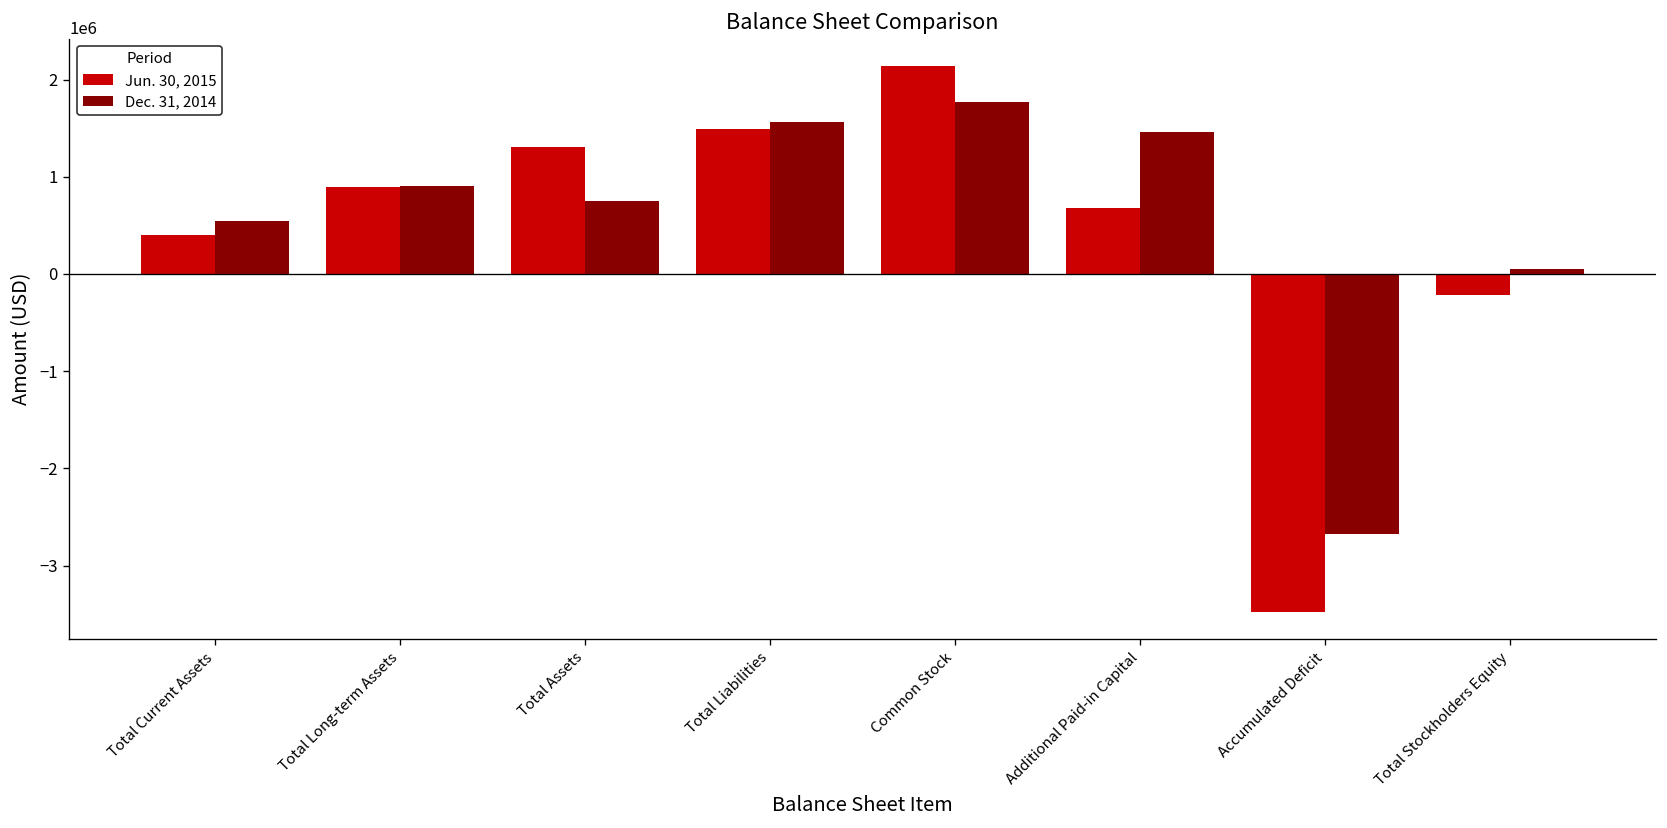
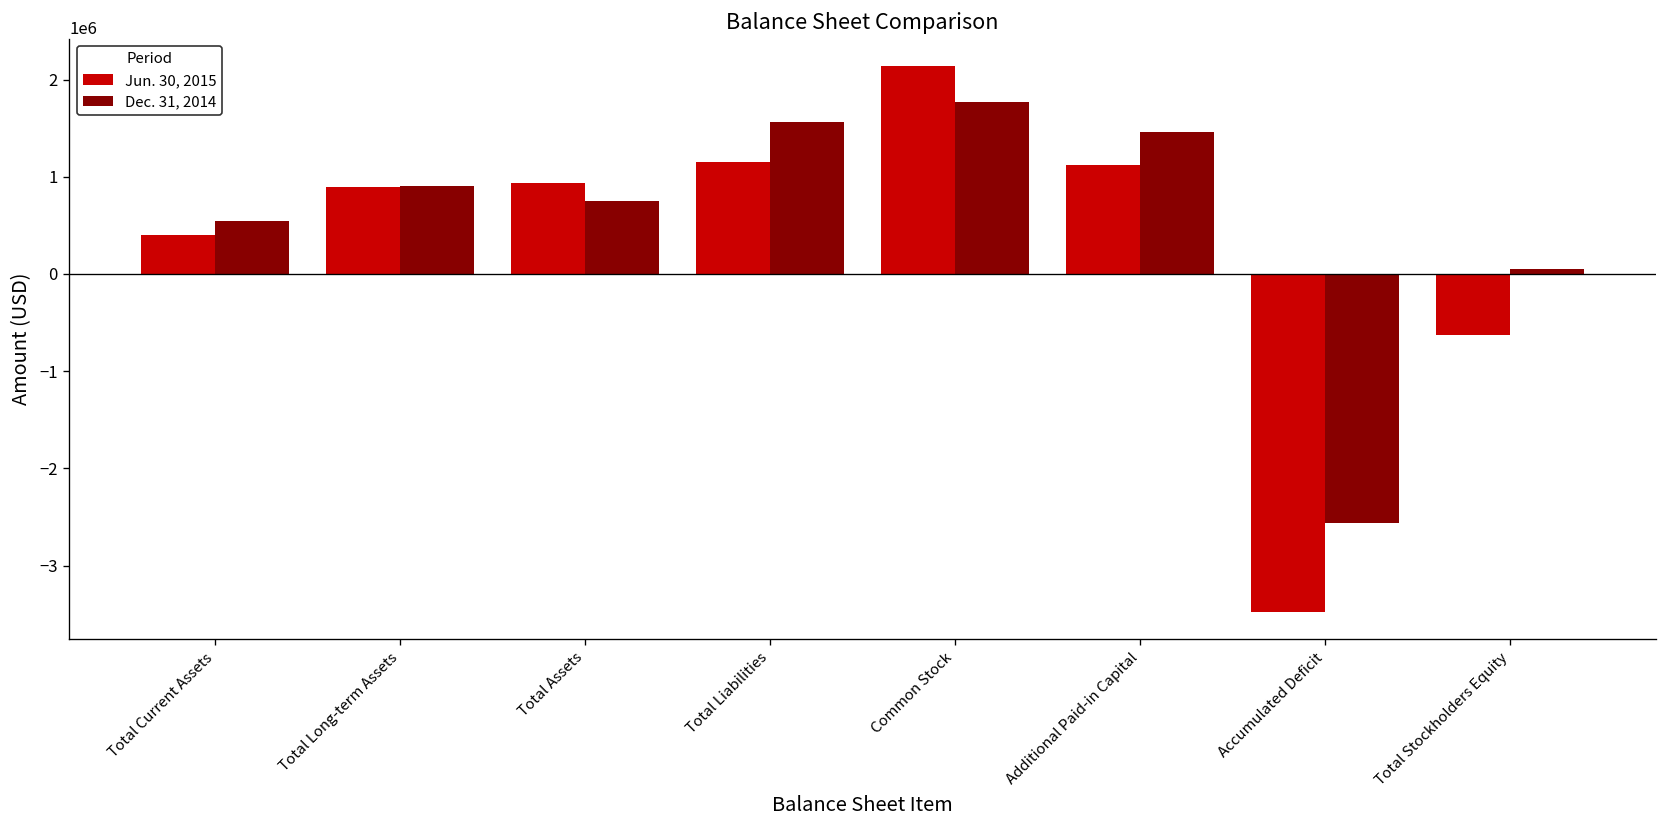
  {
    "Jun. 30, 2015": {
      "Total Current Assets": 400000,
      "Total Long-term Assets": 900000,
-     "Total Assets": 1300000,
-     "Total Liabilities": 1500000,
+     "Total Assets": 900000,
+     "Total Liabilities": 1200000,
      "Common Stock": 2100000,
-     "Additional Paid-in Capital": 700000,
+     "Additional Paid-in Capital": 1100000,
      "Accumulated Deficit": -3500000,
-     "Total Stockholders Equity": -200000
+     "Total Stockholders Equity": -600000
    },
    "Dec. 31, 2014": {
      "Total Current Assets": 500000,
      "Total Long-term Assets": 900000,
      "Total Assets": 800000,
      "Total Liabilities": 1600000,
      "Common Stock": 1800000,
      "Additional Paid-in Capital": 1500000,
-     "Accumulated Deficit": -2700000,
+     "Accumulated Deficit": -2600000,
      "Total Stockholders Equity": 0
    }
  }
